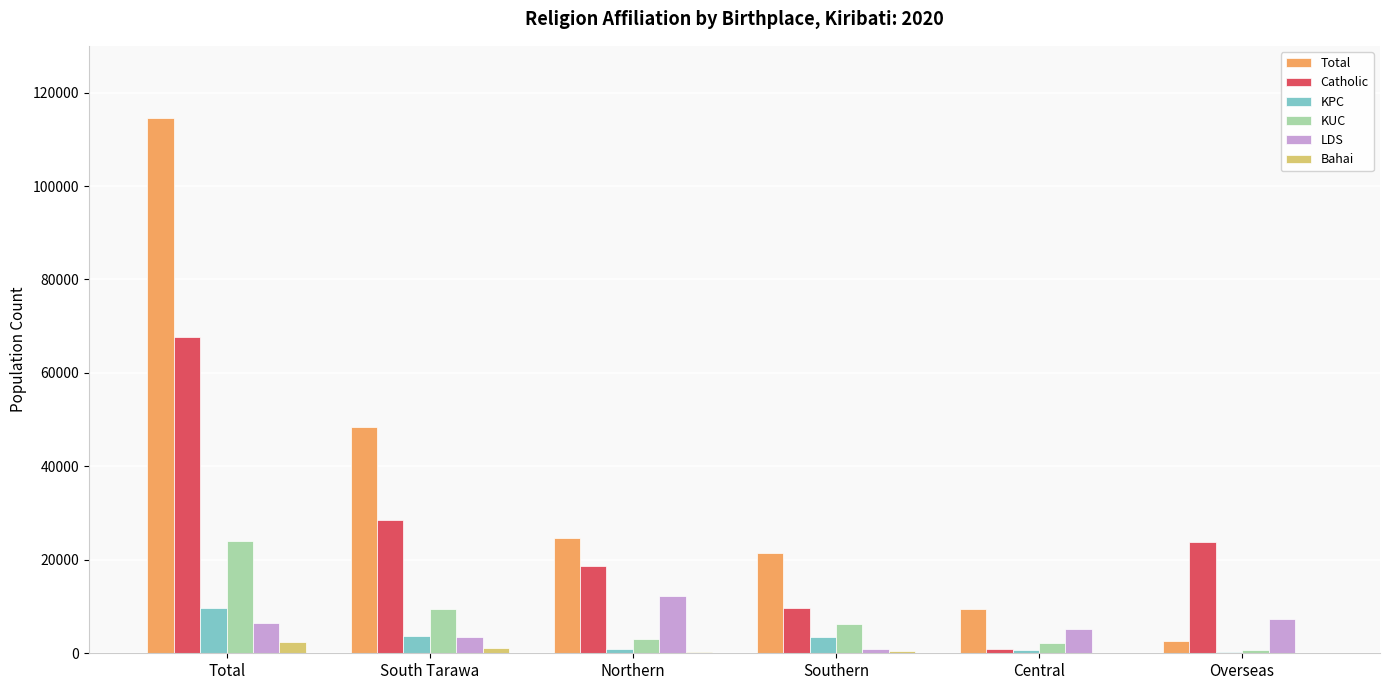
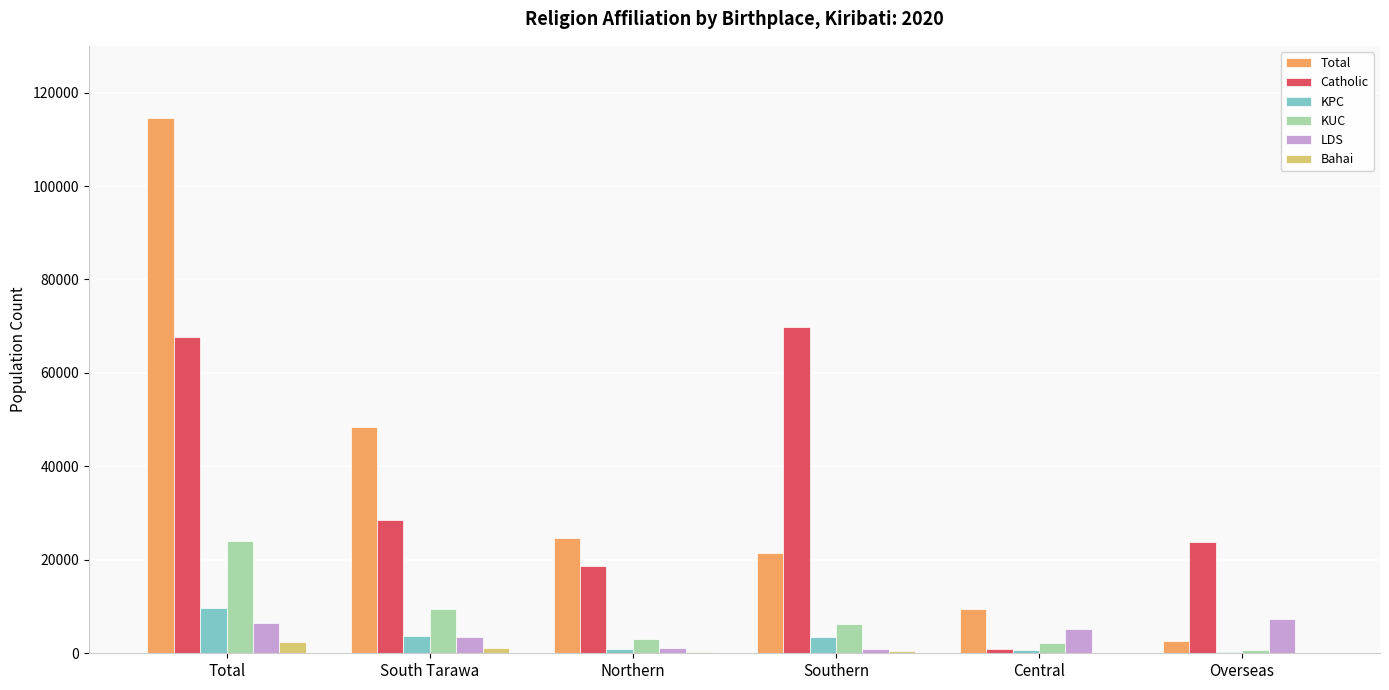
  {
    "Catholic": {
      "Total": 68000,
      "South Tarawa": 28000,
      "Northern": 19000,
-     "Southern": 10000,
+     "Southern": 70000,
      "Central": 1000,
      "Overseas": 24000
    },
    "LDS": {
      "Total": 7000,
      "South Tarawa": 4000,
-     "Northern": 12000,
+     "Northern": 1000,
      "Southern": 1000,
      "Central": 5000,
      "Overseas": 7000
    }
  }
